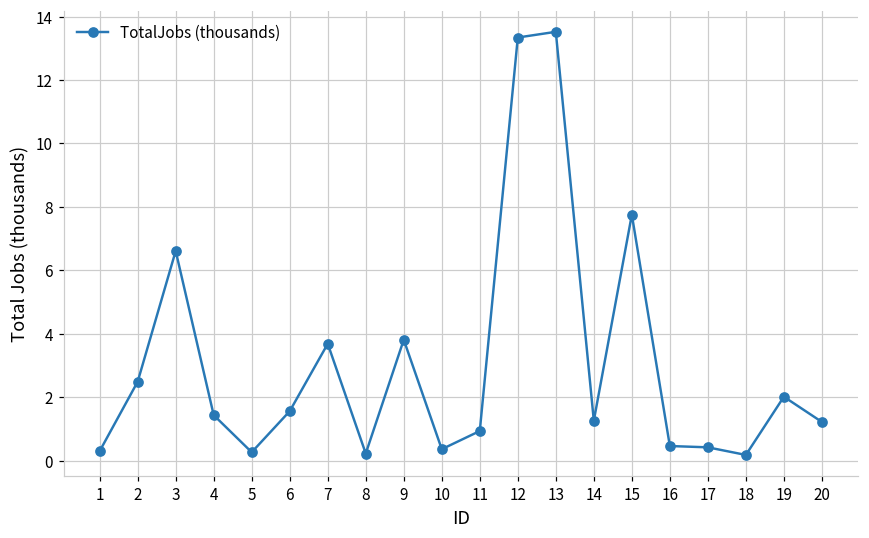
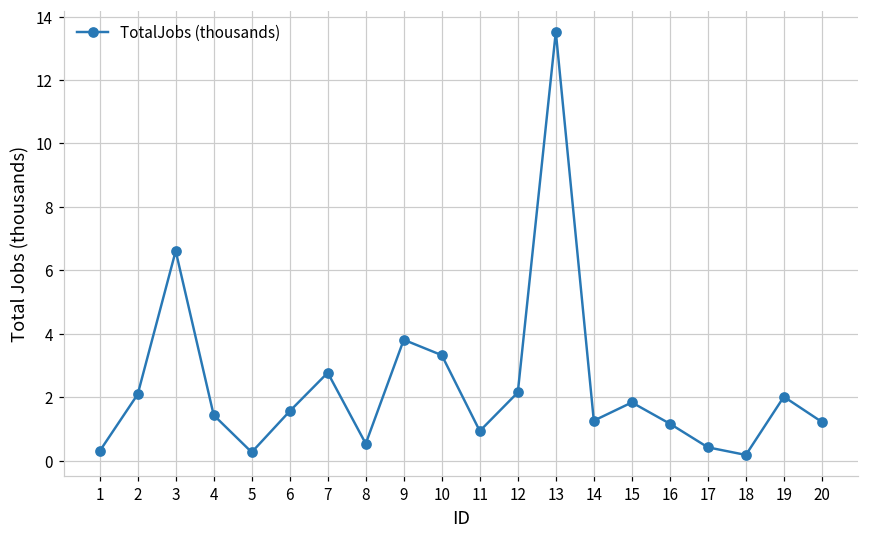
  {
    "1": 0.3,
-   "2": 2.5,
+   "2": 2.1,
    "3": 6.6,
    "4": 1.4,
    "5": 0.3,
    "6": 1.6,
-   "7": 3.7,
-   "8": 0.2,
+   "7": 2.8,
+   "8": 0.5,
    "9": 3.8,
-   "10": 0.4,
+   "10": 3.3,
    "11": 0.9,
-   "12": 13.3,
+   "12": 2.2,
    "13": 13.5,
    "14": 1.3,
-   "15": 7.8,
-   "16": 0.5,
+   "15": 1.8,
+   "16": 1.2,
    "17": 0.4,
    "18": 0.2,
    "19": 2.0,
    "20": 1.2
  }
